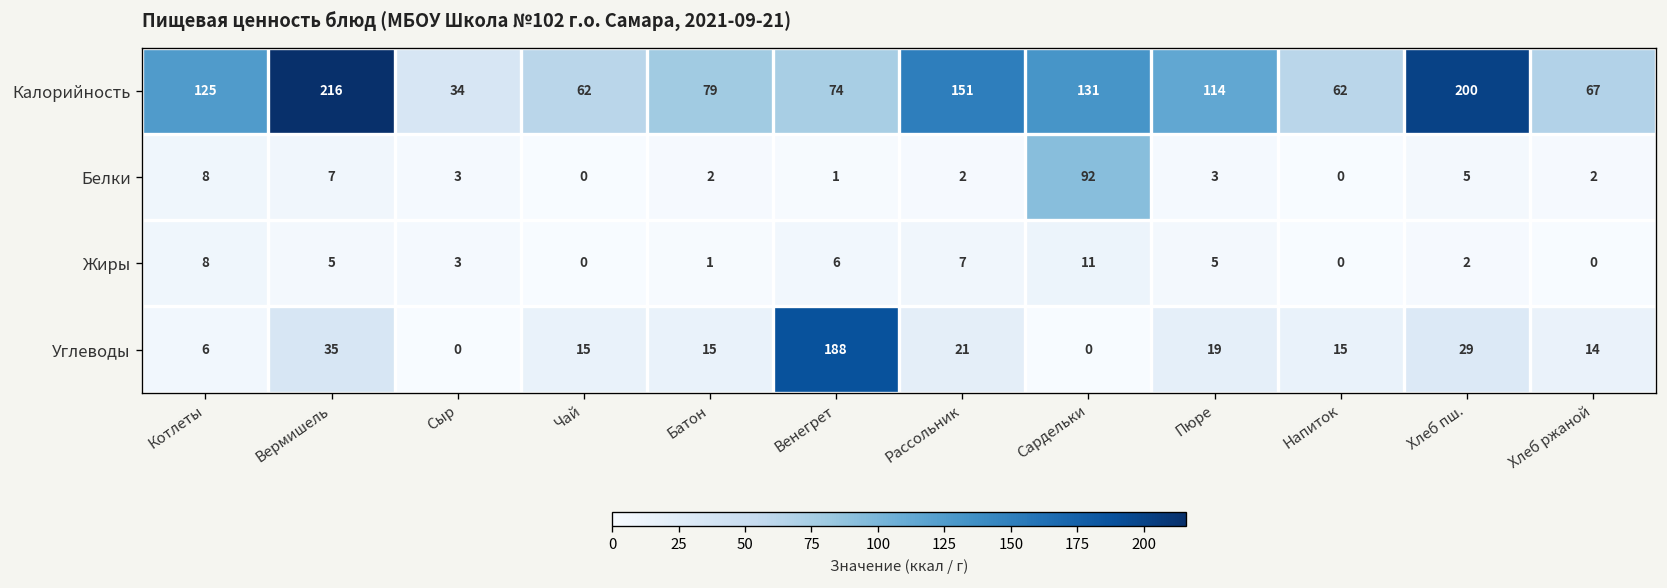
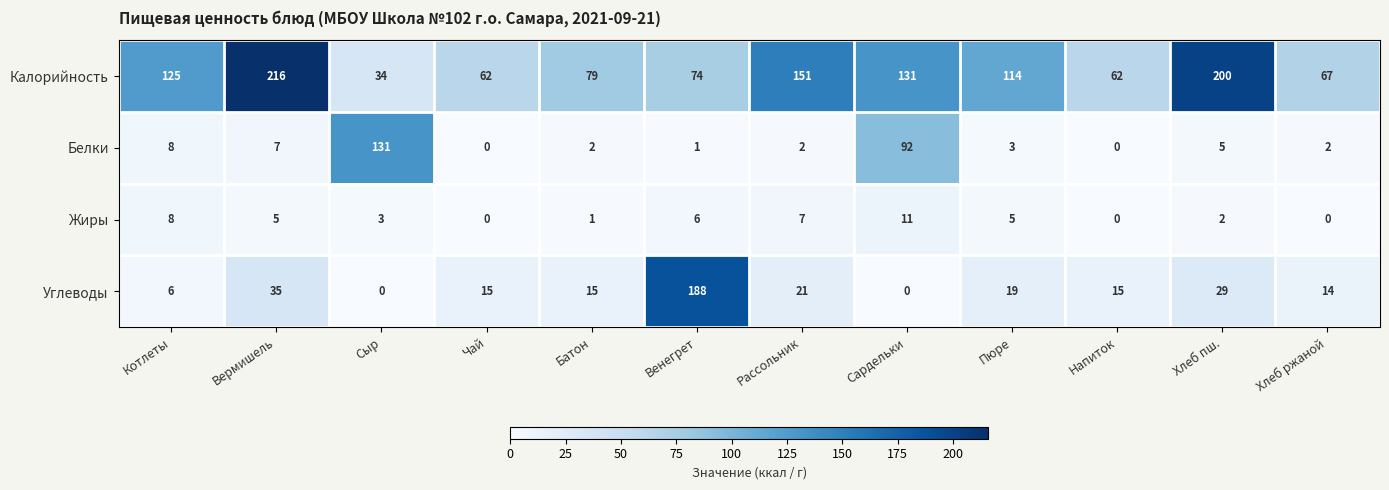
  {
    "Калорийность": {
      "Котлеты": 125,
      "Вермишель": 216,
      "Сыр": 34,
      "Чай": 62,
      "Батон": 79,
      "Венегрет": 74,
      "Рассольник": 151,
      "Сардельки": 131,
      "Пюре": 114,
      "Напиток": 62,
      "Хлеб пш.": 200,
      "Хлеб ржаной": 67
    },
    "Белки": {
      "Котлеты": 8,
      "Вермишель": 7,
-     "Сыр": 3,
+     "Сыр": 131,
      "Чай": 0,
      "Батон": 2,
      "Венегрет": 1,
      "Рассольник": 2,
      "Сардельки": 92,
      "Пюре": 3,
      "Напиток": 0,
      "Хлеб пш.": 5,
      "Хлеб ржаной": 2
    },
    "Жиры": {
      "Котлеты": 8,
      "Вермишель": 5,
      "Сыр": 3,
      "Чай": 0,
      "Батон": 1,
      "Венегрет": 6,
      "Рассольник": 7,
      "Сардельки": 11,
      "Пюре": 5,
      "Напиток": 0,
      "Хлеб пш.": 2,
      "Хлеб ржаной": 0
    },
    "Углеводы": {
      "Котлеты": 6,
      "Вермишель": 35,
      "Сыр": 0,
      "Чай": 15,
      "Батон": 15,
      "Венегрет": 188,
      "Рассольник": 21,
      "Сардельки": 0,
      "Пюре": 19,
      "Напиток": 15,
      "Хлеб пш.": 29,
      "Хлеб ржаной": 14
    }
  }
